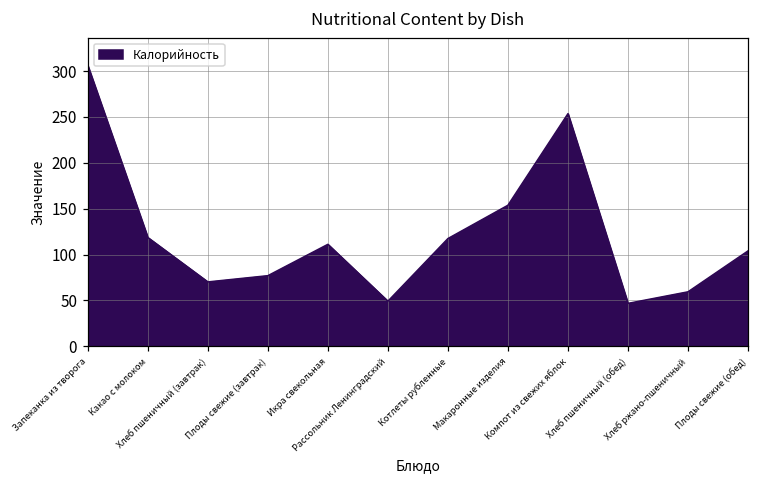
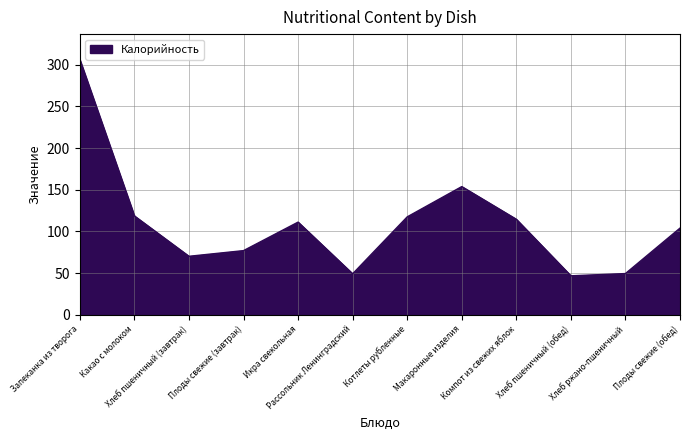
  {
    "Запеканка из творога": 310,
    "Какао с молоком": 120,
    "Хлеб пшеничный (завтрак)": 70,
    "Плоды свежие (завтрак)": 80,
    "Икра свекольная": 110,
    "Рассольник Ленинградский": 50,
    "Котлеты рубленные": 120,
    "Макаронные изделия": 150,
-   "Компот из свежих яблок": 250,
+   "Компот из свежих яблок": 110,
    "Хлеб пшеничный (обед)": 50,
-   "Хлеб ржано-пшеничный": 60,
+   "Хлеб ржано-пшеничный": 50,
    "Плоды свежие (обед)": 100
  }
